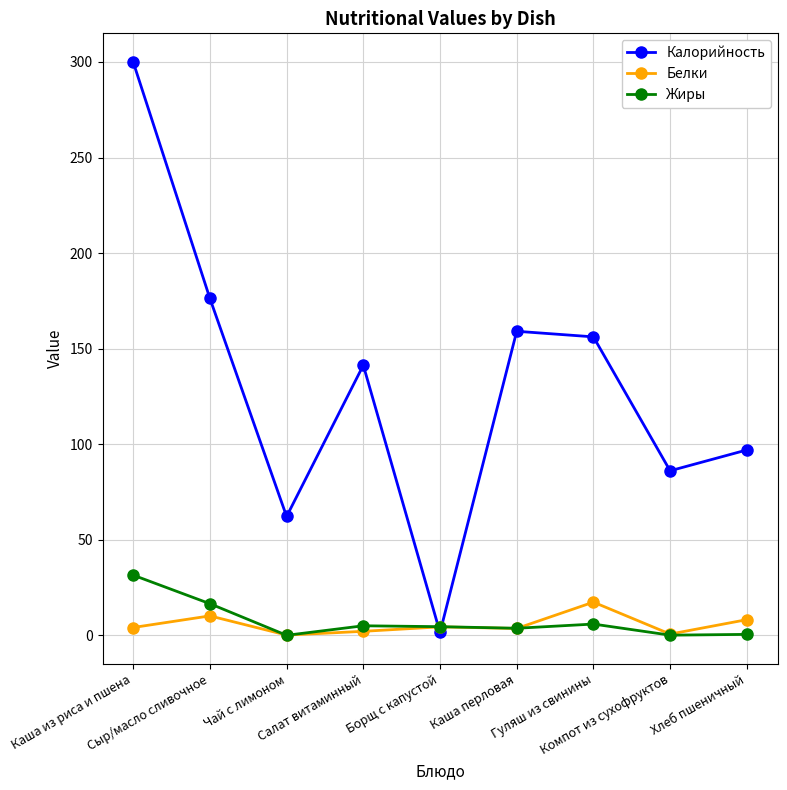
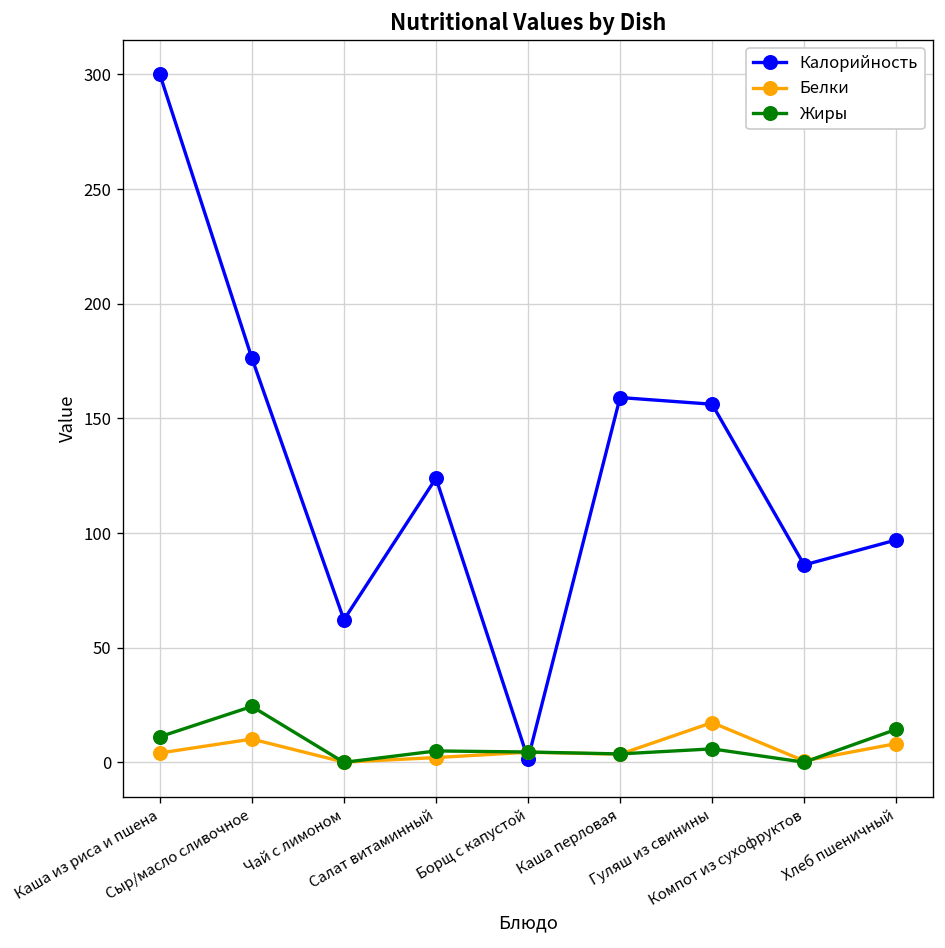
  {
    "Калорийность": {
      "Каша из риса и пшена": 300,
      "Сыр/масло сливочное": 176,
      "Чай с лимоном": 62,
-     "Салат витаминный": 141,
+     "Салат витаминный": 124,
      "Борщ с капустой": 2,
      "Каша перловая": 159,
      "Гуляш из свинины": 156,
      "Компот из сухофруктов": 86,
      "Хлеб пшеничный": 97
    },
    "Белки": {
      "Каша из риса и пшена": 4,
      "Сыр/масло сливочное": 10,
      "Салат витаминный": 2,
      "Гуляш из свинины": 17,
      "Хлеб пшеничный": 8
    },
    "Жиры": {
-     "Каша из риса и пшена": 32,
-     "Сыр/масло сливочное": 17,
+     "Каша из риса и пшена": 11,
+     "Сыр/масло сливочное": 24,
      "Салат витаминный": 5,
      "Гуляш из свинины": 6,
-     "Хлеб пшеничный": 1
+     "Хлеб пшеничный": 14
    }
  }
